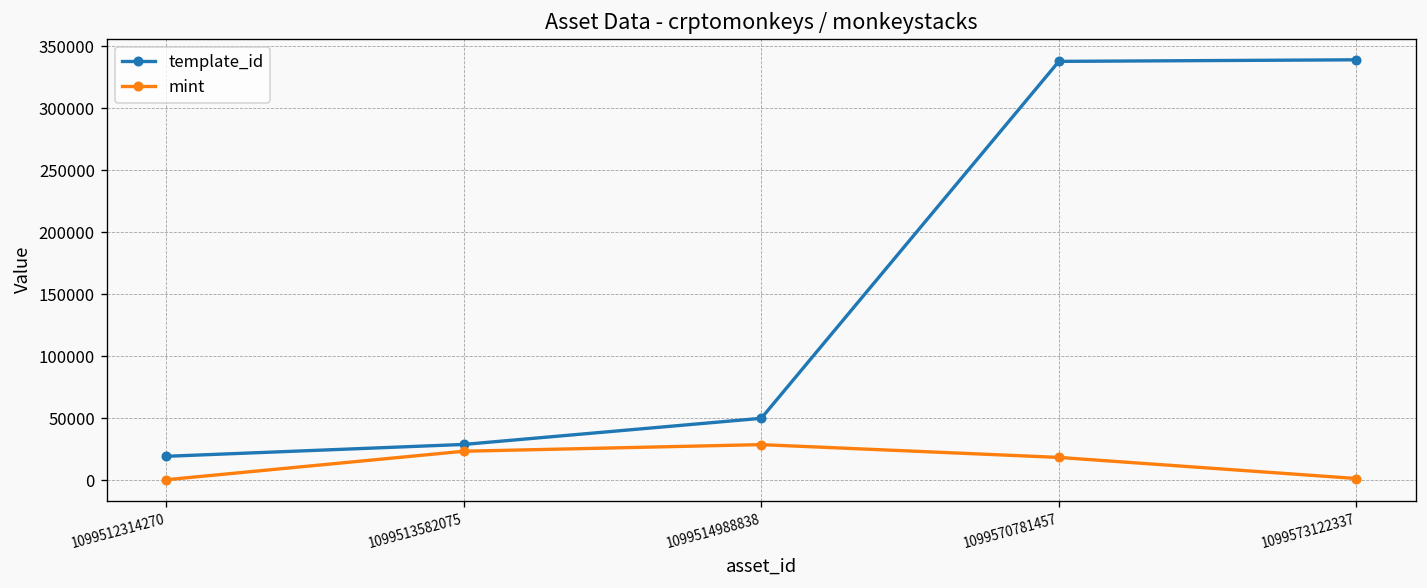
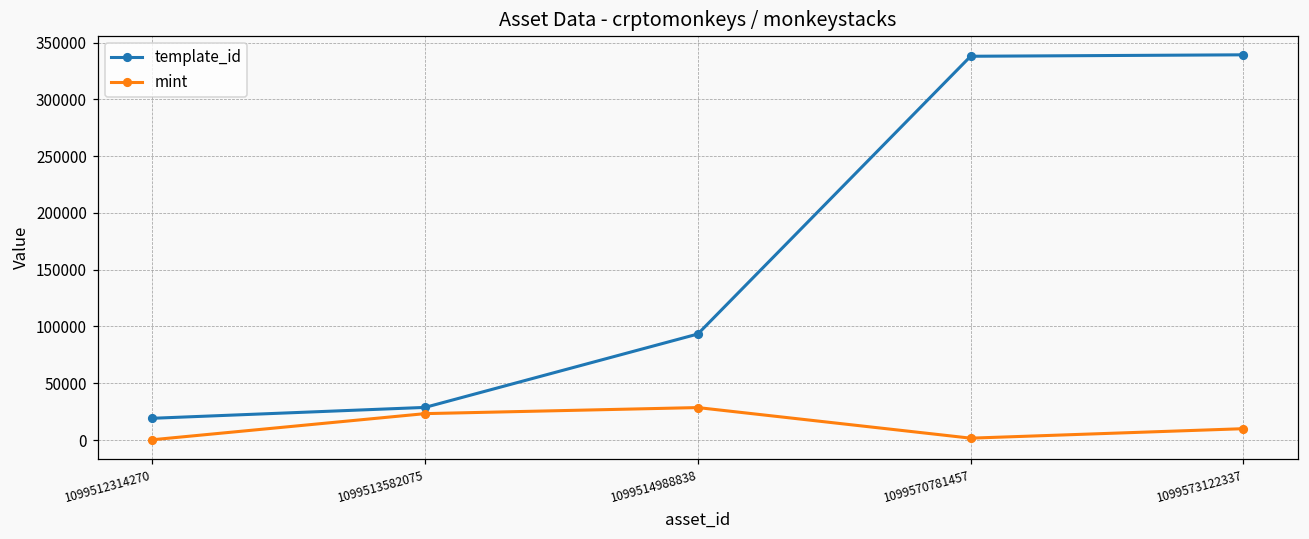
  {
    "template_id": {
      "1099512314270": 19000,
      "1099513582075": 29000,
-     "1099514988838": 50000,
+     "1099514988838": 93000,
      "1099570781457": 338000,
      "1099573122337": 339000
    },
    "mint": {
      "1099512314270": 0,
      "1099513582075": 23000,
      "1099514988838": 29000,
-     "1099570781457": 18000,
-     "1099573122337": 1000
+     "1099570781457": 2000,
+     "1099573122337": 10000
    }
  }
